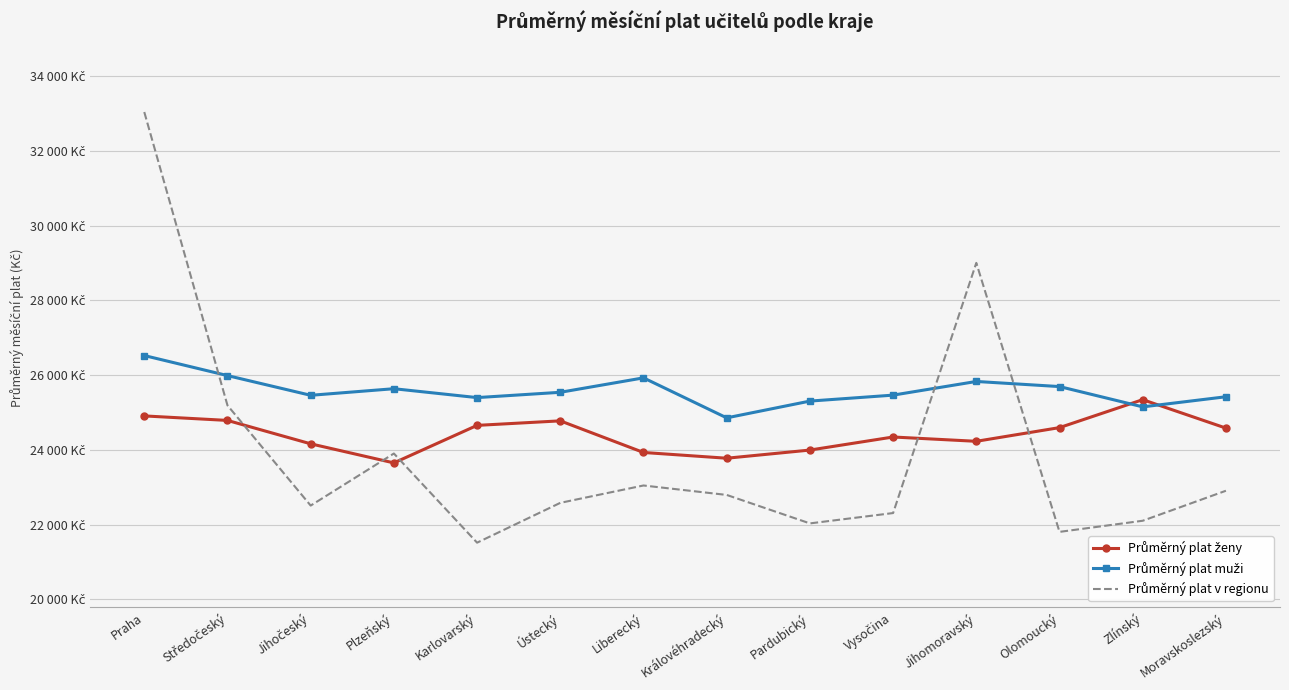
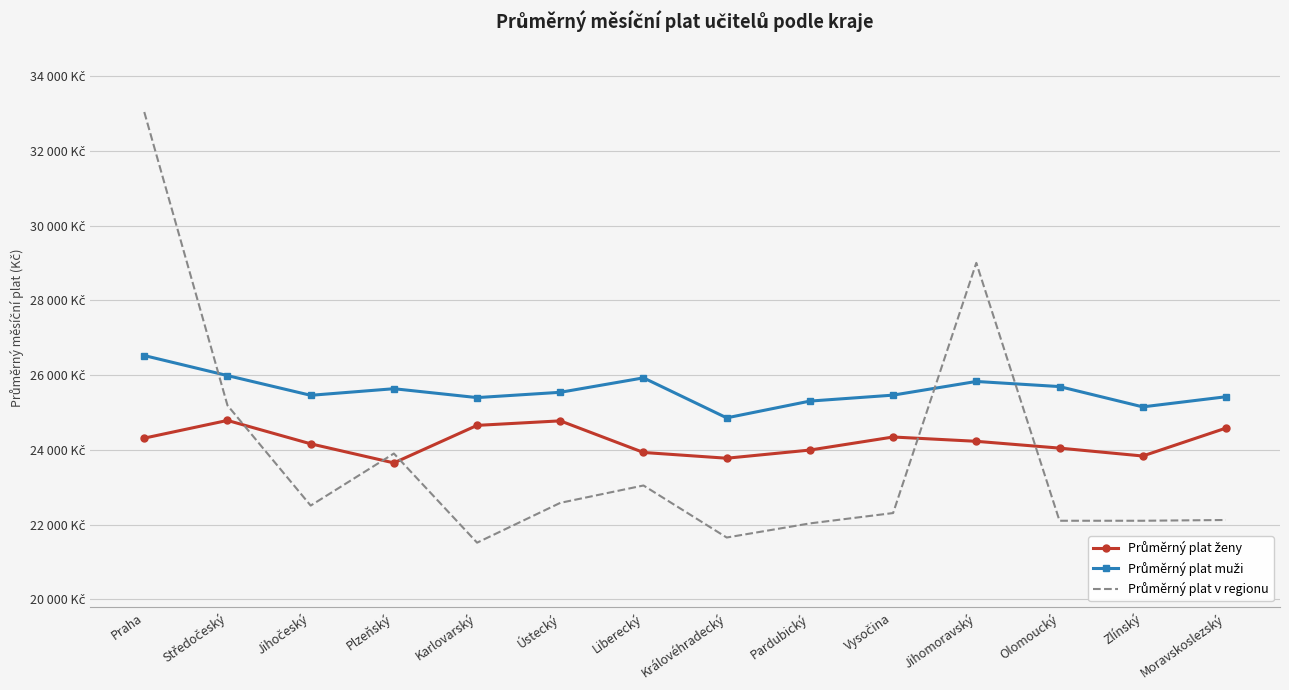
  {
    "Průměrný plat ženy": {
-     "Praha": "24900 Kč",
+     "Praha": "24300 Kč",
      "Středočeský": "24800 Kč",
      "Jihočeský": "24200 Kč",
      "Plzeňský": "23700 Kč",
      "Karlovarský": "24700 Kč",
      "Ústecký": "24800 Kč",
      "Liberecký": "23900 Kč",
      "Královéhradecký": "23800 Kč",
      "Pardubický": "24000 Kč",
      "Vysočina": "24300 Kč",
      "Jihomoravský": "24200 Kč",
-     "Olomoucký": "24600 Kč",
-     "Zlínský": "25300 Kč",
+     "Olomoucký": "24000 Kč",
+     "Zlínský": "23800 Kč",
      "Moravskoslezský": "24600 Kč"
    },
    "Průměrný plat muži": {
      "Praha": "26500 Kč",
      "Středočeský": "26000 Kč",
      "Jihočeský": "25500 Kč",
      "Plzeňský": "25600 Kč",
      "Karlovarský": "25400 Kč",
      "Ústecký": "25500 Kč",
      "Liberecký": "25900 Kč",
      "Královéhradecký": "24900 Kč",
      "Pardubický": "25300 Kč",
      "Vysočina": "25500 Kč",
      "Jihomoravský": "25800 Kč",
      "Olomoucký": "25700 Kč",
      "Zlínský": "25200 Kč",
      "Moravskoslezský": "25400 Kč"
    },
    "Průměrný plat v regionu": {
      "Praha": "33000 Kč",
      "Středočeský": "25200 Kč",
      "Jihočeský": "22500 Kč",
      "Plzeňský": "23900 Kč",
      "Karlovarský": "21500 Kč",
      "Ústecký": "22600 Kč",
      "Liberecký": "23000 Kč",
-     "Královéhradecký": "22800 Kč",
+     "Královéhradecký": "21700 Kč",
      "Pardubický": "22000 Kč",
      "Vysočina": "22300 Kč",
      "Jihomoravský": "29000 Kč",
-     "Olomoucký": "21800 Kč",
+     "Olomoucký": "22100 Kč",
      "Zlínský": "22100 Kč",
-     "Moravskoslezský": "22900 Kč"
+     "Moravskoslezský": "22100 Kč"
    }
  }
